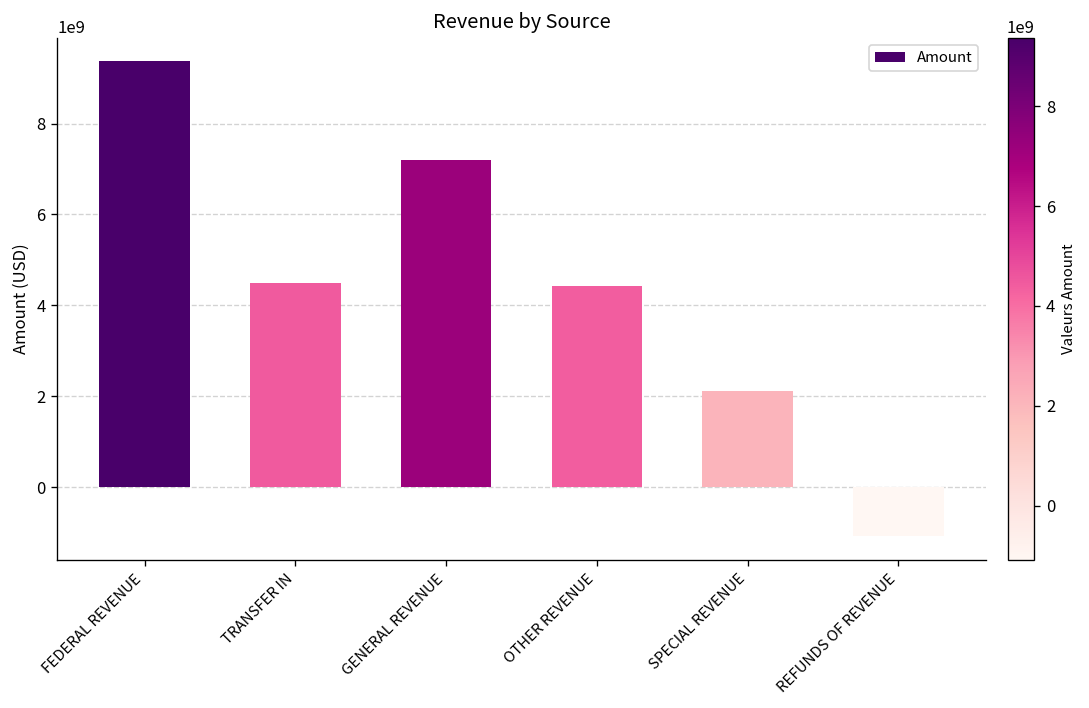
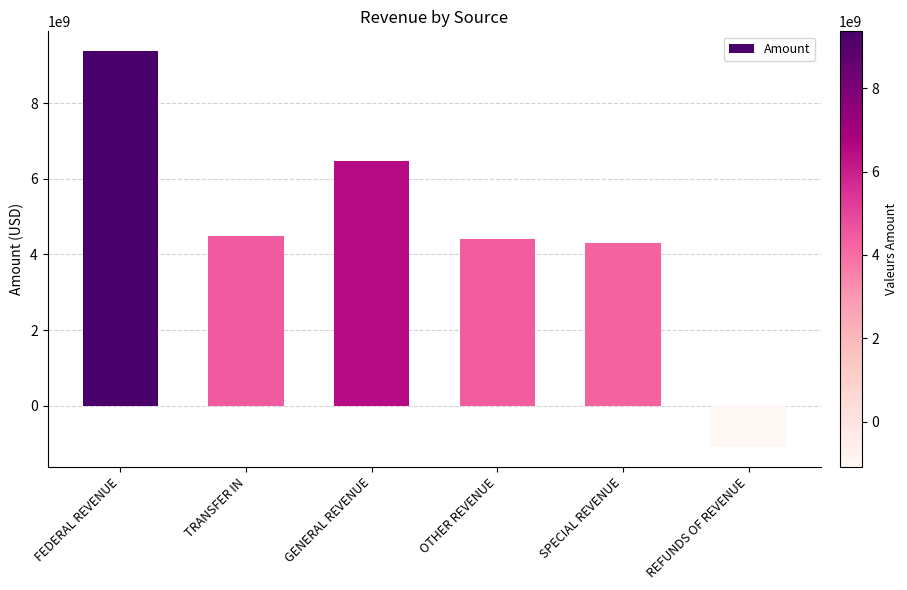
  {
    "FEDERAL REVENUE": 9400000000,
    "TRANSFER IN": 4500000000,
-   "GENERAL REVENUE": 7200000000,
+   "GENERAL REVENUE": 6500000000,
    "OTHER REVENUE": 4400000000,
-   "SPECIAL REVENUE": 2100000000,
+   "SPECIAL REVENUE": 4300000000,
    "REFUNDS OF REVENUE": -1100000000
  }
